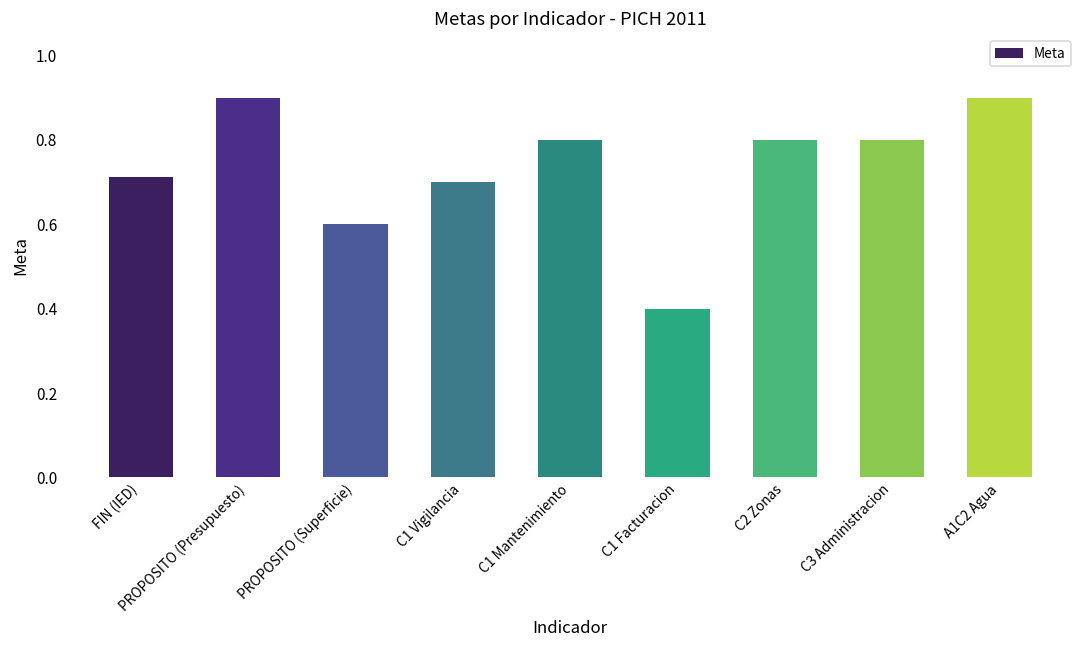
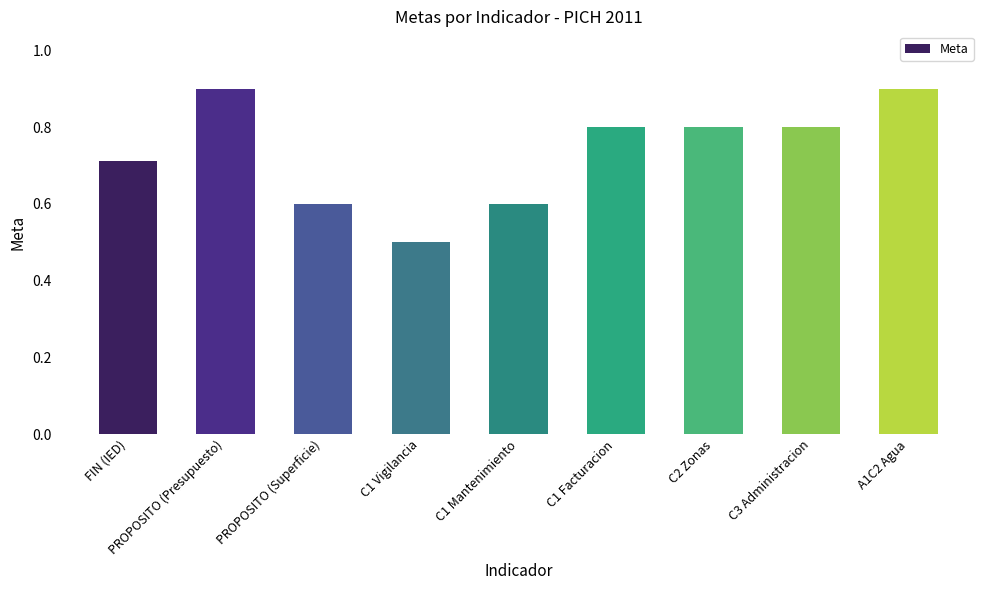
  {
    "FIN (IED)": 0.71,
    "PROPOSITO (Presupuesto)": 0.9,
    "PROPOSITO (Superficie)": 0.6,
-   "C1 Vigilancia": 0.7,
-   "C1 Mantenimiento": 0.8,
-   "C1 Facturacion": 0.4,
+   "C1 Vigilancia": 0.5,
+   "C1 Mantenimiento": 0.6,
+   "C1 Facturacion": 0.8,
    "C2 Zonas": 0.8,
    "C3 Administracion": 0.8,
    "A1C2 Agua": 0.9
  }
